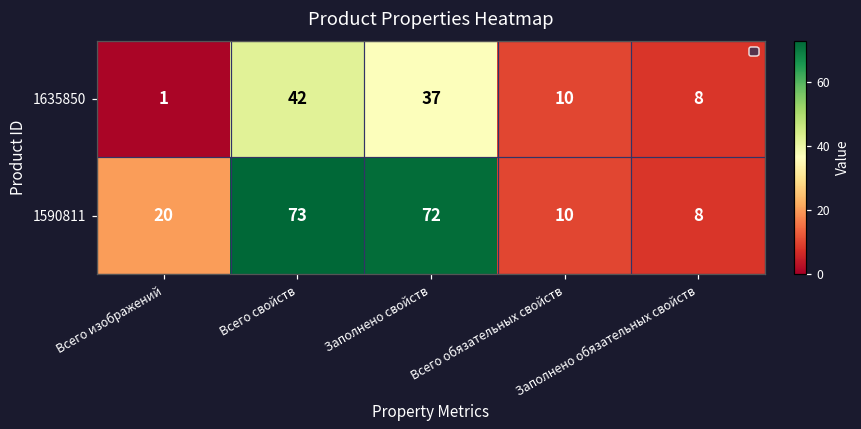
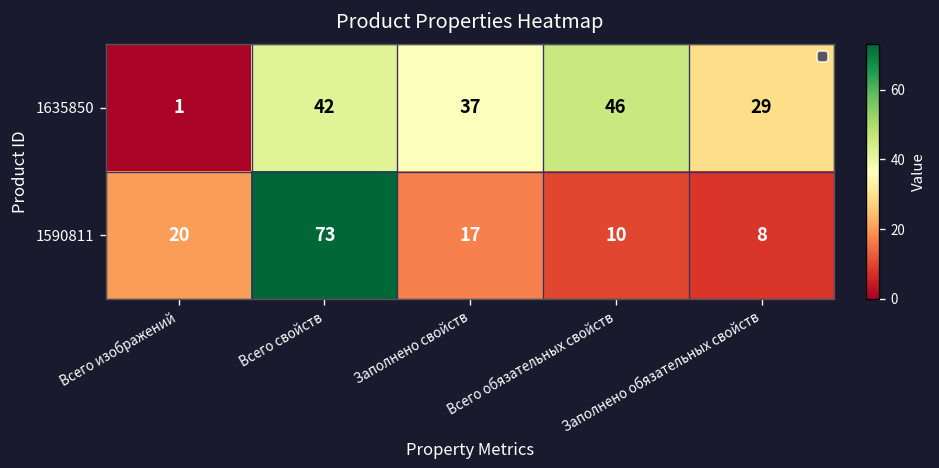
  {
    "1635850": {
      "Всего изображений": 1,
      "Всего свойств": 42,
      "Заполнено свойств": 37,
-     "Всего обязательных свойств": 10,
-     "Заполнено обязательных свойств": 8
+     "Всего обязательных свойств": 46,
+     "Заполнено обязательных свойств": 29
    },
    "1590811": {
      "Всего изображений": 20,
      "Всего свойств": 73,
-     "Заполнено свойств": 72,
+     "Заполнено свойств": 17,
      "Всего обязательных свойств": 10,
      "Заполнено обязательных свойств": 8
    }
  }
